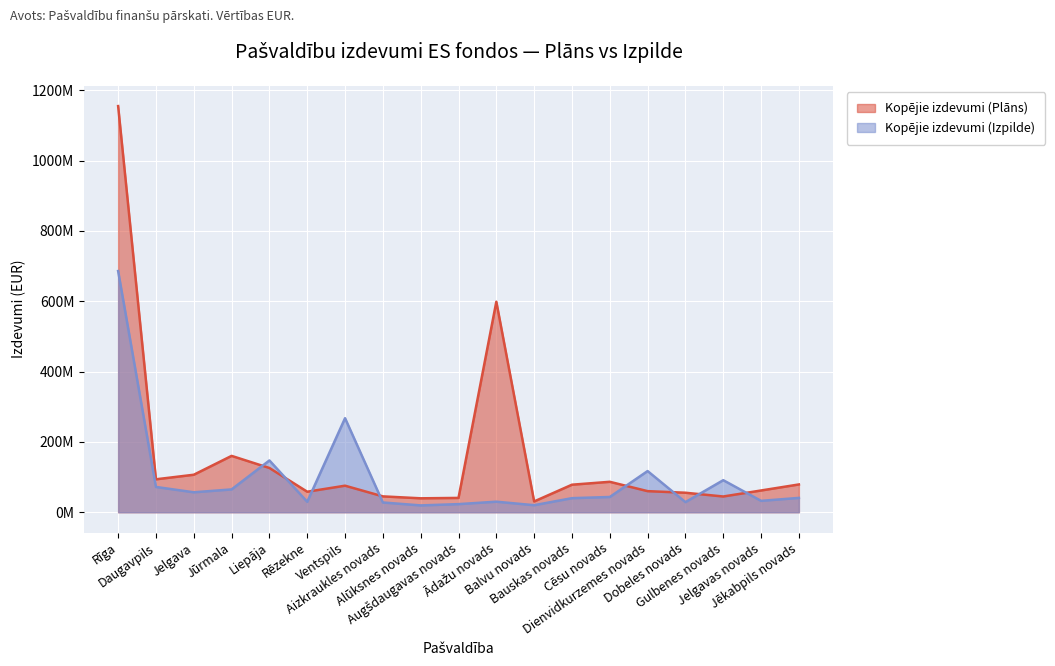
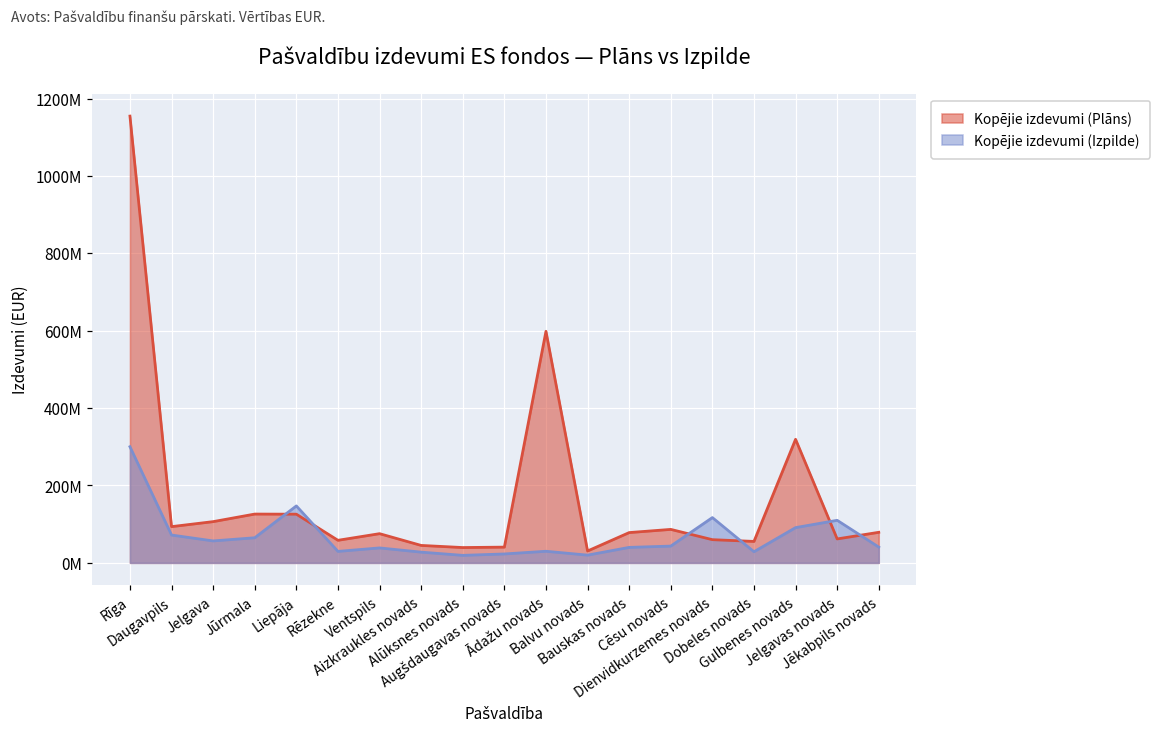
  {
    "Kopējie izdevumi (Plāns)": {
      "Rīga": 1150000000,
      "Daugavpils": 90000000,
      "Jelgava": 110000000,
-     "Jūrmala": 160000000,
+     "Jūrmala": 130000000,
      "Liepāja": 130000000,
      "Rēzekne": 60000000,
      "Ventspils": 80000000,
      "Aizkraukles novads": 50000000,
      "Alūksnes novads": 40000000,
      "Augšdaugavas novads": 40000000,
      "Ādažu novads": 600000000,
      "Balvu novads": 30000000,
      "Bauskas novads": 80000000,
      "Cēsu novads": 90000000,
      "Dienvidkurzemes novads": 60000000,
      "Dobeles novads": 60000000,
-     "Gulbenes novads": 40000000,
+     "Gulbenes novads": 320000000,
      "Jelgavas novads": 60000000,
      "Jēkabpils novads": 80000000
    },
    "Kopējie izdevumi (Izpilde)": {
-     "Rīga": 690000000,
+     "Rīga": 300000000,
      "Daugavpils": 70000000,
      "Jelgava": 60000000,
      "Jūrmala": 60000000,
      "Liepāja": 150000000,
      "Rēzekne": 30000000,
-     "Ventspils": 270000000,
+     "Ventspils": 40000000,
      "Aizkraukles novads": 30000000,
      "Alūksnes novads": 20000000,
      "Augšdaugavas novads": 20000000,
      "Ādažu novads": 30000000,
      "Balvu novads": 20000000,
      "Bauskas novads": 40000000,
      "Cēsu novads": 40000000,
      "Dienvidkurzemes novads": 120000000,
      "Dobeles novads": 30000000,
      "Gulbenes novads": 90000000,
-     "Jelgavas novads": 30000000,
+     "Jelgavas novads": 110000000,
      "Jēkabpils novads": 40000000
    }
  }
